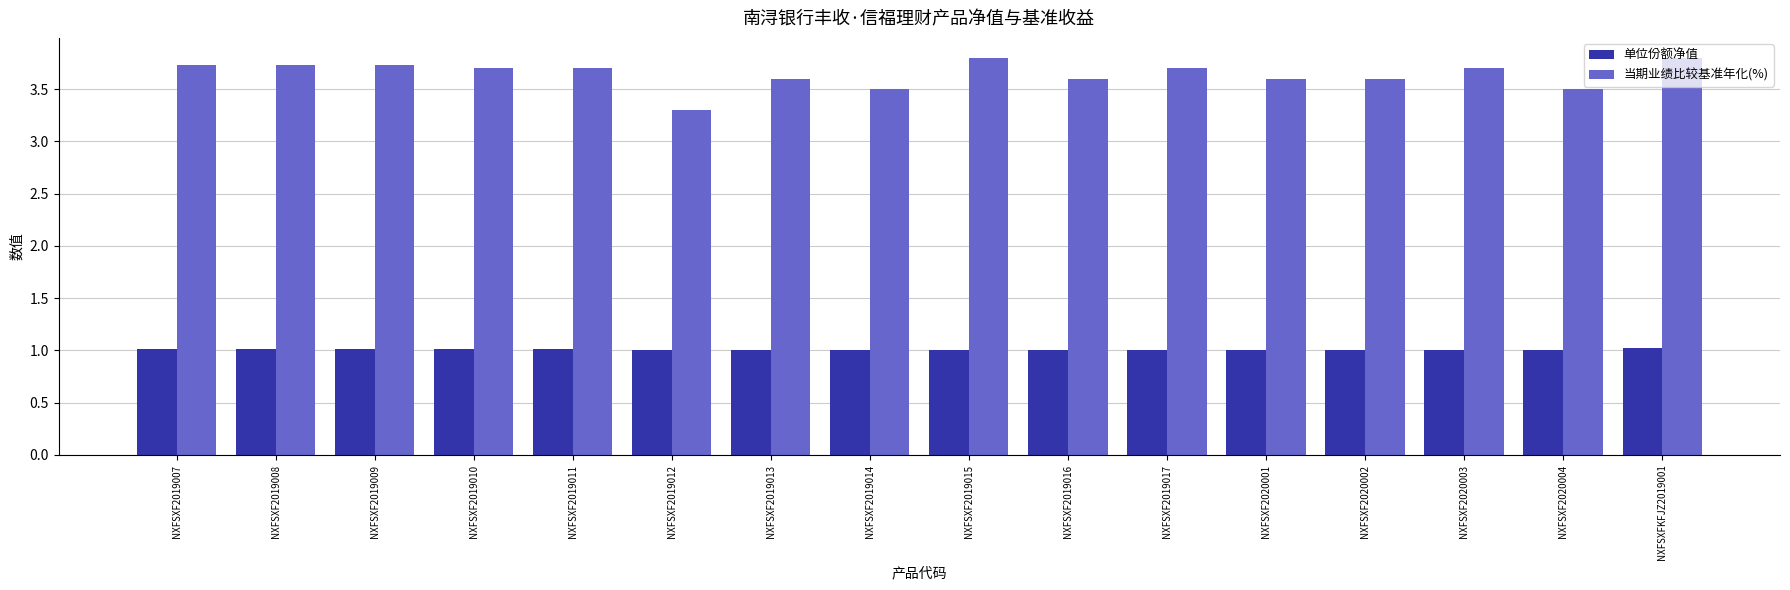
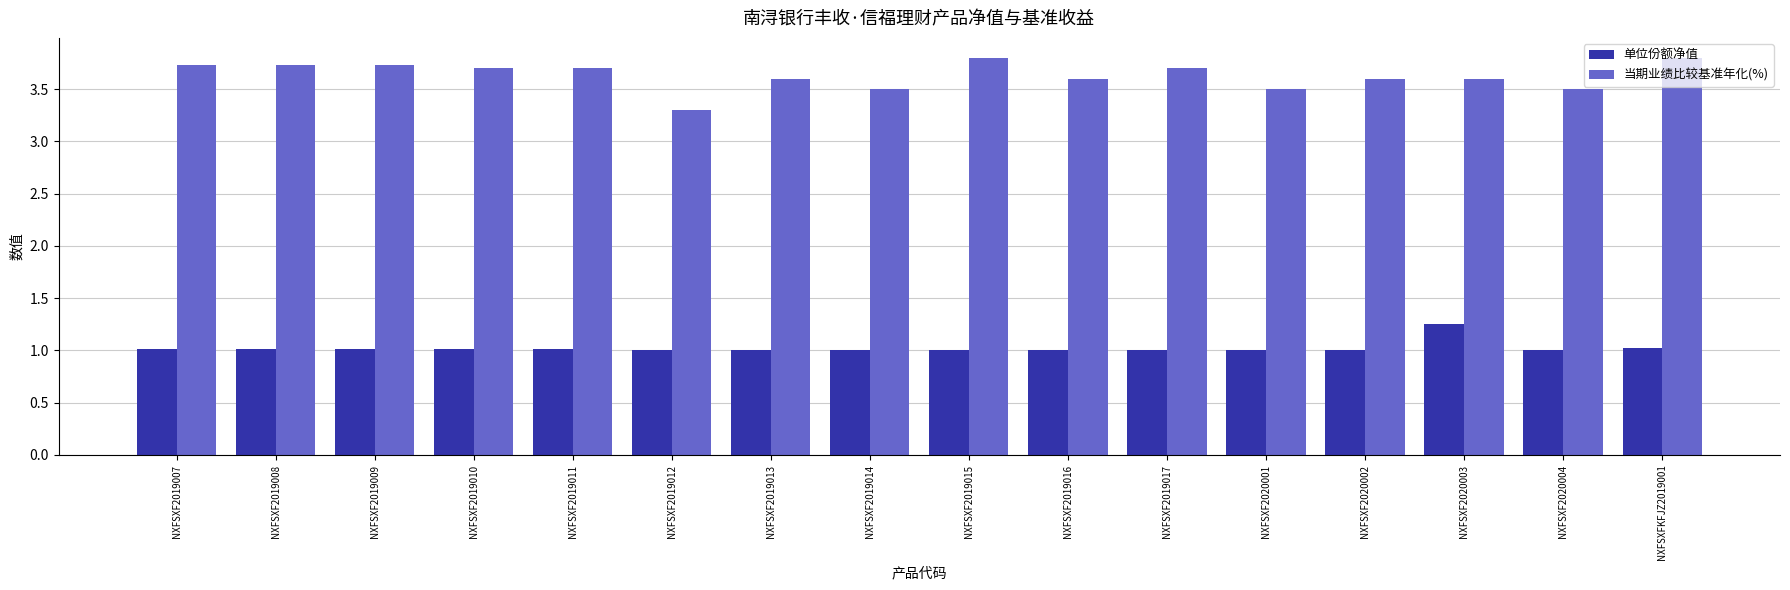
  {
    "单位份额净值": {
      "NXFSXF2019007": 1.01,
      "NXFSXF2019008": 1.01,
      "NXFSXF2019009": 1.01,
      "NXFSXF2019010": 1.01,
      "NXFSXF2019011": 1.01,
      "NXFSXF2019012": 1.01,
      "NXFSXF2019013": 1.01,
      "NXFSXF2019014": 1.01,
      "NXFSXF2019015": 1.01,
      "NXFSXF2019016": 1.01,
      "NXFSXF2019017": 1.00,
      "NXFSXF2020001": 1.00,
      "NXFSXF2020002": 1.00,
-     "NXFSXF2020003": 1.00,
+     "NXFSXF2020003": 1.26,
      "NXFSXF2020004": 1.00,
      "NXFSXFKFJZ2019001": 1.03
    },
    "当期业绩比较基准年化(%)": {
      "NXFSXF2019007": 3.73,
      "NXFSXF2019008": 3.73,
      "NXFSXF2019009": 3.73,
      "NXFSXF2019010": 3.7,
      "NXFSXF2019011": 3.7,
      "NXFSXF2019012": 3.3,
      "NXFSXF2019013": 3.6,
      "NXFSXF2019014": 3.5,
      "NXFSXF2019015": 3.8,
      "NXFSXF2019016": 3.6,
      "NXFSXF2019017": 3.7,
-     "NXFSXF2020001": 3.6,
+     "NXFSXF2020001": 3.5,
      "NXFSXF2020002": 3.6,
-     "NXFSXF2020003": 3.7,
+     "NXFSXF2020003": 3.6,
      "NXFSXF2020004": 3.5
    }
  }
